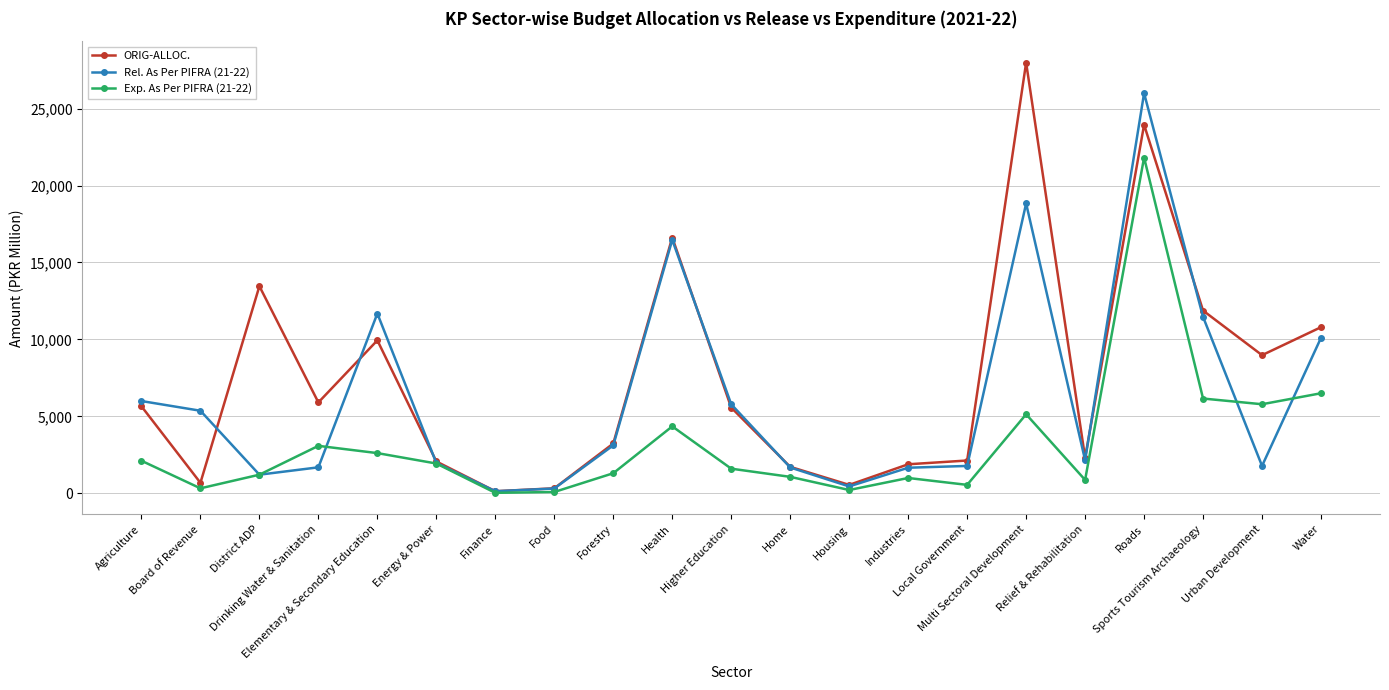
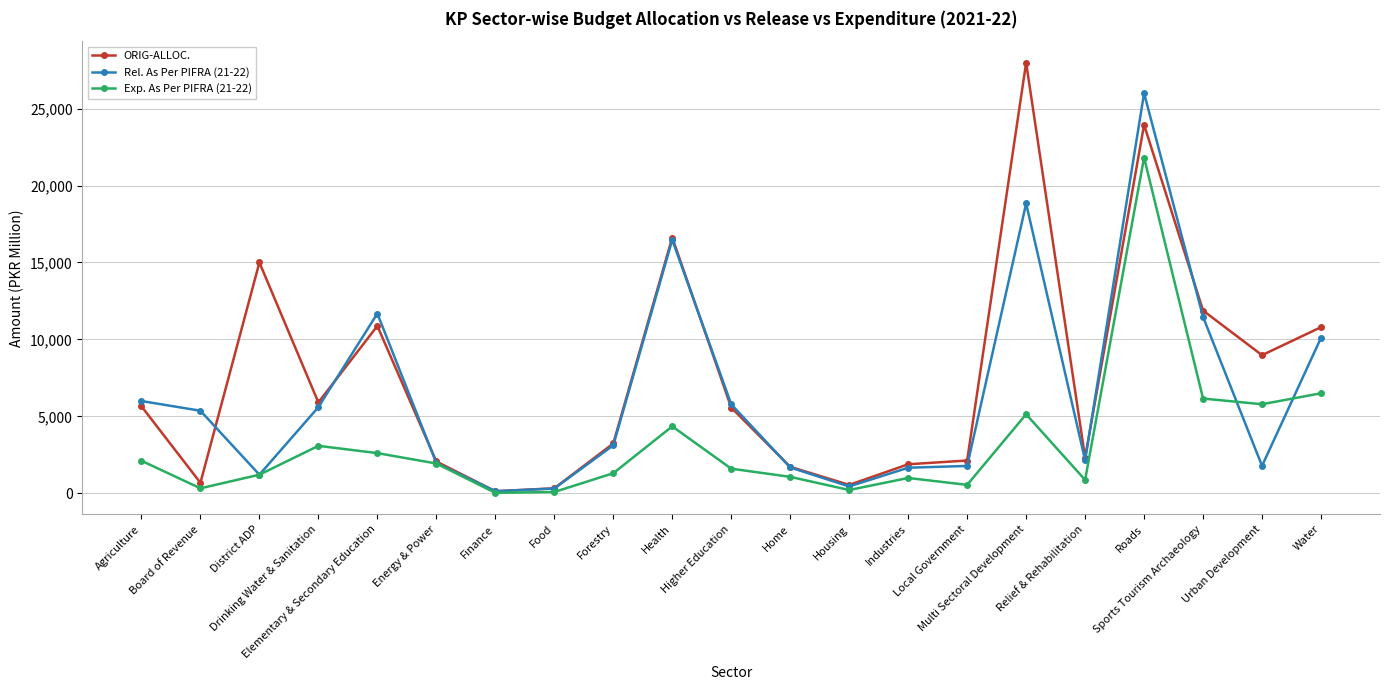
  {
    "ORIG-ALLOC.": {
      "Agriculture": "5,700",
      "Board of Revenue": "700",
-     "District ADP": "13,500",
+     "District ADP": "15,000",
      "Drinking Water & Sanitation": "5,900",
-     "Elementary & Secondary Education": "9,900",
+     "Elementary & Secondary Education": "10,900",
      "Higher Education": "5,600",
      "Industries": "1,900",
      "Local Government": "2,100",
      "Multi Sectoral Development": "28,000",
      "Roads": "23,900",
      "Sports Tourism Archaeology": "11,900",
      "Urban Development": "9,000",
      "Water": "10,800"
    },
    "Rel. As Per PIFRA (21-22)": {
      "Agriculture": "6,000",
      "Board of Revenue": "5,400",
-     "Drinking Water & Sanitation": "1,700",
+     "Drinking Water & Sanitation": "5,600",
      "Elementary & Secondary Education": "11,700",
      "Higher Education": "5,800",
      "Industries": "1,700",
      "Local Government": "1,800",
      "Multi Sectoral Development": "18,800",
      "Roads": "26,000",
      "Sports Tourism Archaeology": "11,500",
      "Urban Development": "1,800",
      "Water": "10,100"
    },
    "Exp. As Per PIFRA (21-22)": {
      "Agriculture": "2,100",
      "Board of Revenue": "300",
      "Drinking Water & Sanitation": "3,100",
      "Elementary & Secondary Education": "2,600",
      "Food": "100",
      "Forestry": "1,300",
      "Health": "4,400",
      "Higher Education": "1,600",
      "Home": "1,100",
      "Housing": "200",
      "Industries": "1,000",
      "Local Government": "600",
      "Multi Sectoral Development": "5,100",
      "Relief & Rehabilitation": "900",
      "Roads": "21,800",
      "Sports Tourism Archaeology": "6,200",
      "Urban Development": "5,800",
      "Water": "6,500"
    }
  }
